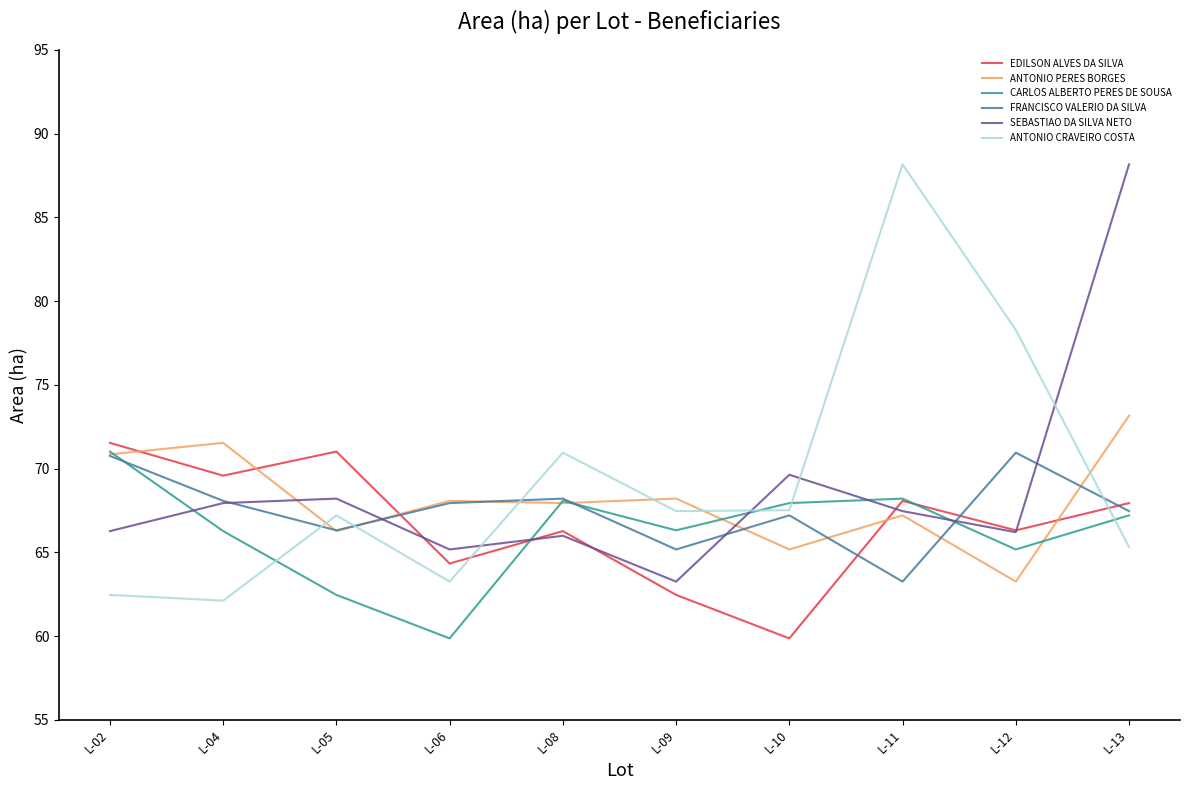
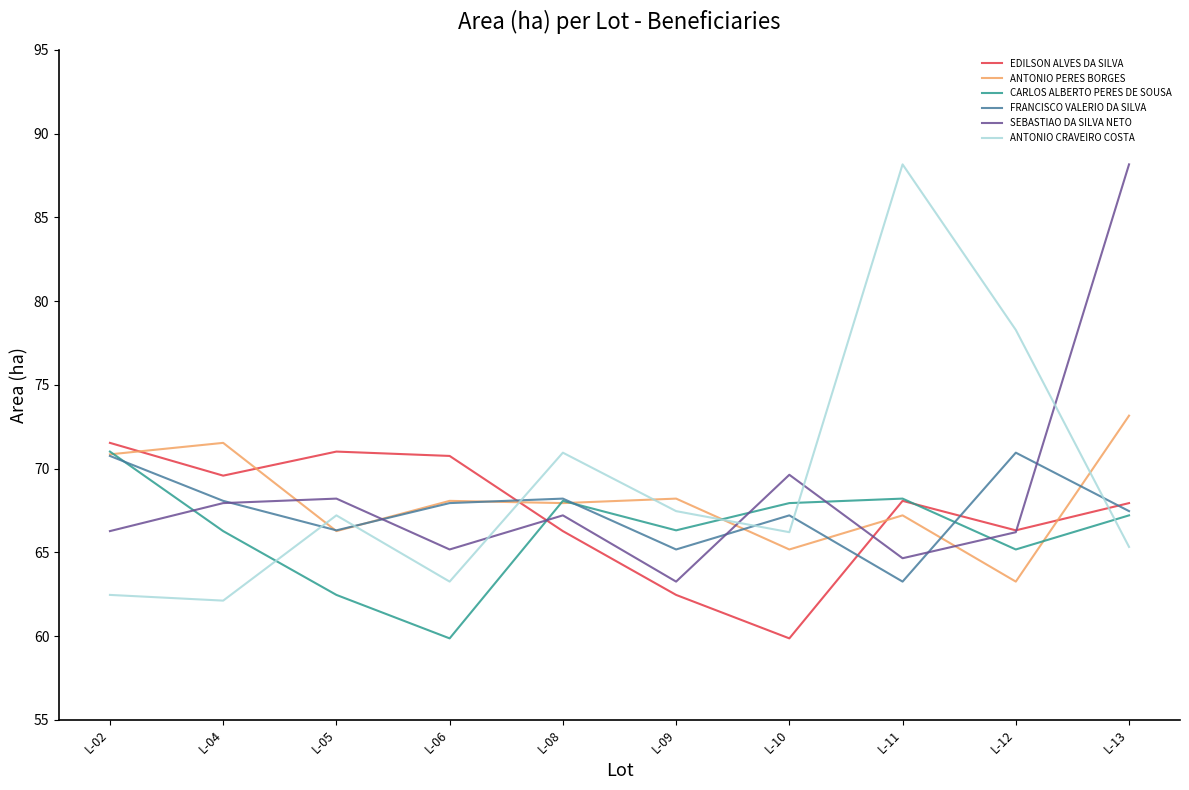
  {
    "EDILSON ALVES DA SILVA": {
      "L-02": 71.5,
      "L-04": 69.6,
      "L-05": 71.0,
-     "L-06": 64.3,
+     "L-06": 70.8,
      "L-08": 66.3,
      "L-09": 62.5,
      "L-10": 59.9,
      "L-13": 67.9
    },
    "ANTONIO PERES BORGES": {
      "L-04": 71.5,
      "L-09": 68.2,
      "L-10": 65.2,
      "L-11": 67.2,
      "L-12": 63.3,
      "L-13": 73.2
    },
    "SEBASTIAO DA SILVA NETO": {
      "L-02": 66.3,
      "L-05": 68.2,
      "L-06": 65.2,
-     "L-08": 66.0,
+     "L-08": 67.2,
      "L-09": 63.3,
      "L-10": 69.6,
-     "L-11": 67.5,
+     "L-11": 64.6,
      "L-13": 88.2
    },
    "ANTONIO CRAVEIRO COSTA": {
      "L-02": 62.5,
      "L-04": 62.1,
      "L-05": 67.2,
      "L-06": 63.3,
      "L-08": 71.0,
      "L-09": 67.5,
-     "L-10": 67.5,
+     "L-10": 66.2,
      "L-11": 88.2,
      "L-12": 78.3,
      "L-13": 65.3
    }
  }
